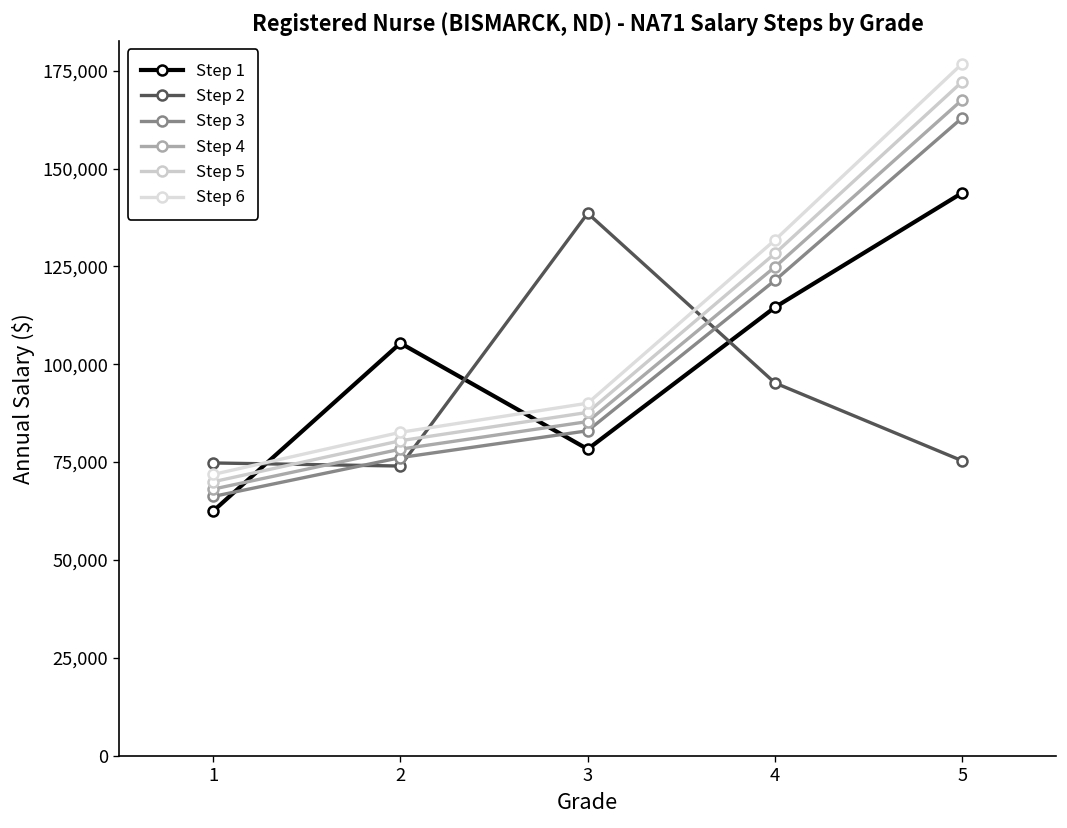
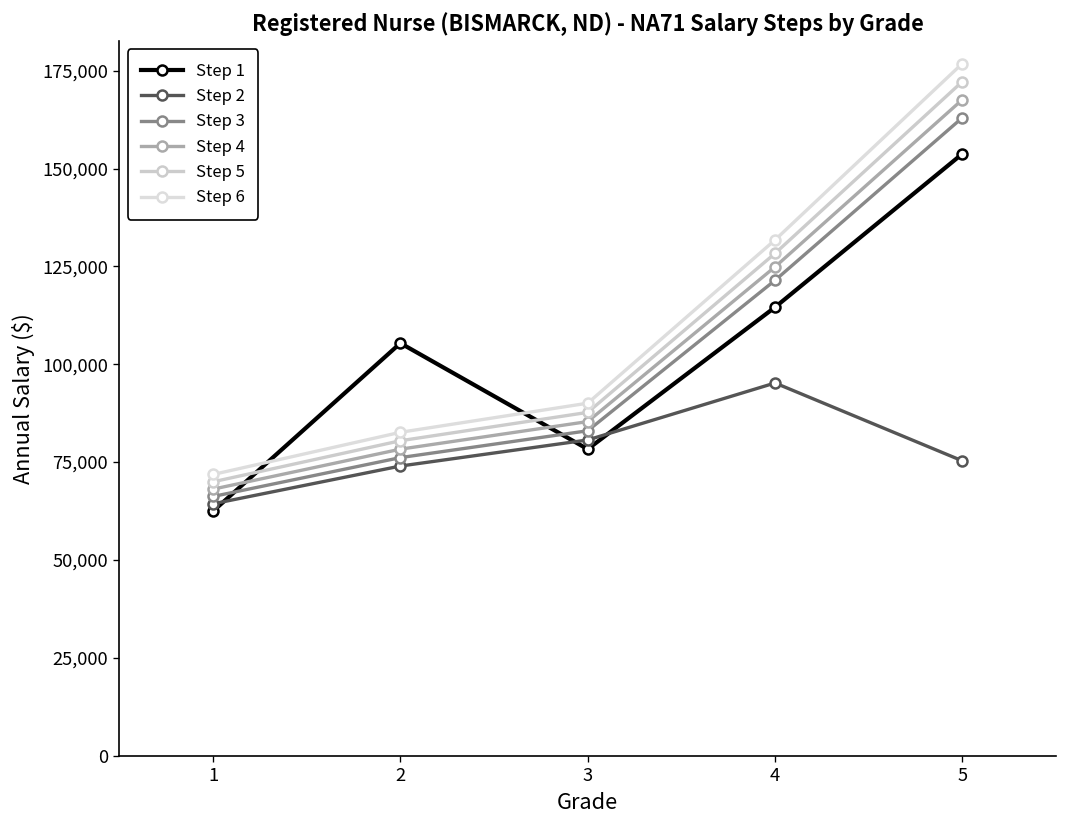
  {
    "Step 1": {
      "1": "62,000",
      "2": "105,000",
      "3": "78,000",
      "4": "115,000",
-     "5": "144,000"
+     "5": "154,000"
    },
    "Step 2": {
-     "1": "75,000",
+     "1": "64,000",
      "2": "74,000",
-     "3": "139,000",
+     "3": "81,000",
      "4": "95,000",
      "5": "75,000"
    }
  }
